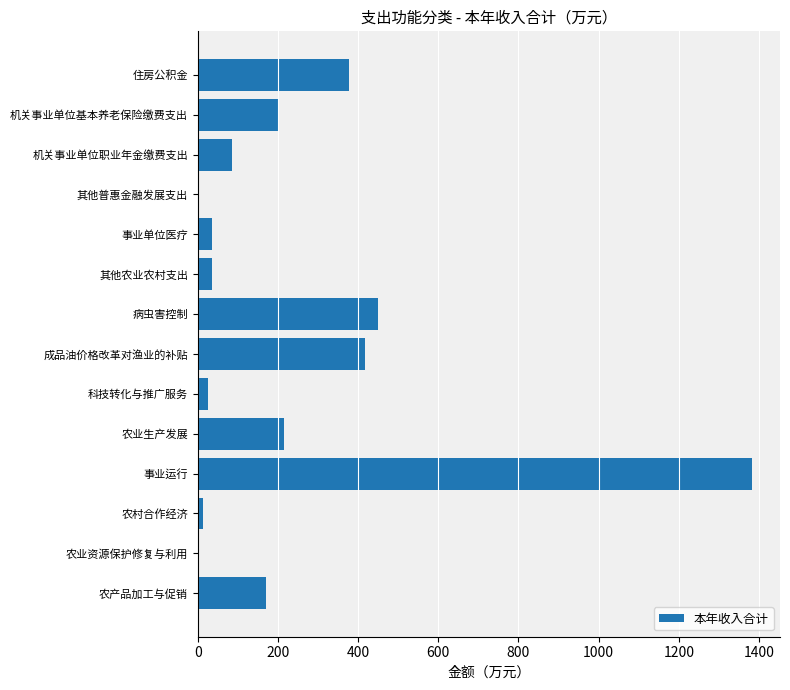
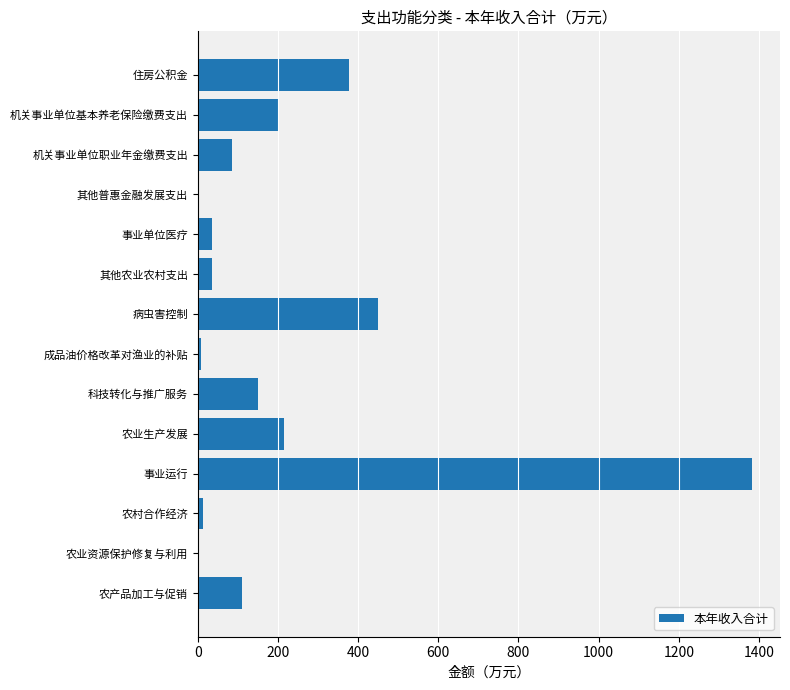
  {
    "住房公积金": 380,
    "机关事业单位基本养老保险缴费支出": 200,
    "机关事业单位职业年金缴费支出": 90,
    "事业单位医疗": 40,
    "其他农业农村支出": 40,
    "病虫害控制": 450,
-   "成品油价格改革对渔业的补贴": 420,
-   "科技转化与推广服务": 30,
+   "成品油价格改革对渔业的补贴": 10,
+   "科技转化与推广服务": 150,
    "农业生产发展": 210,
    "事业运行": 1380,
    "农村合作经济": 10,
-   "农产品加工与促销": 170
+   "农产品加工与促销": 110
  }
